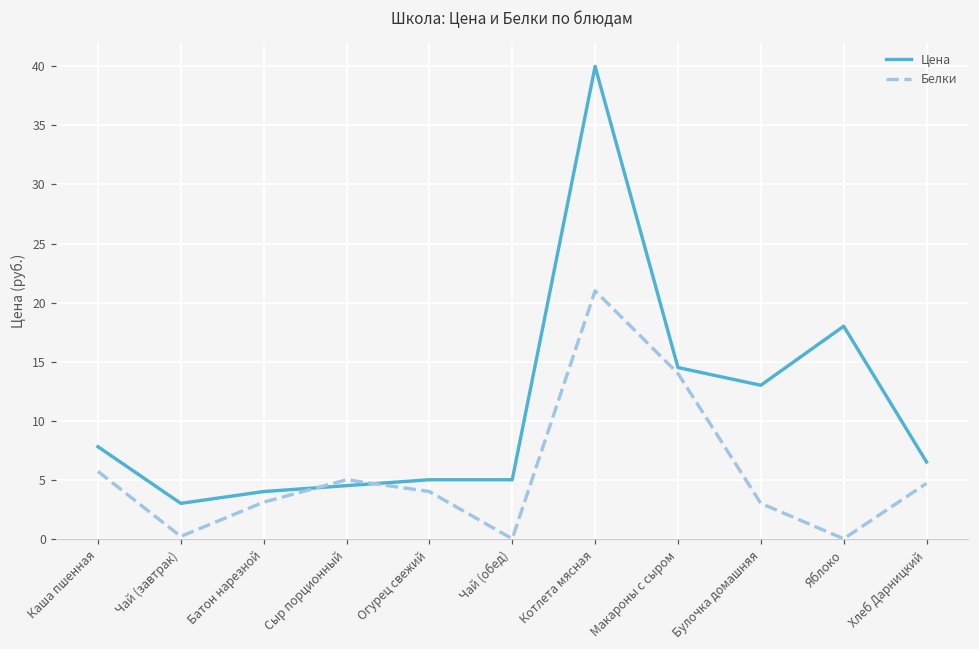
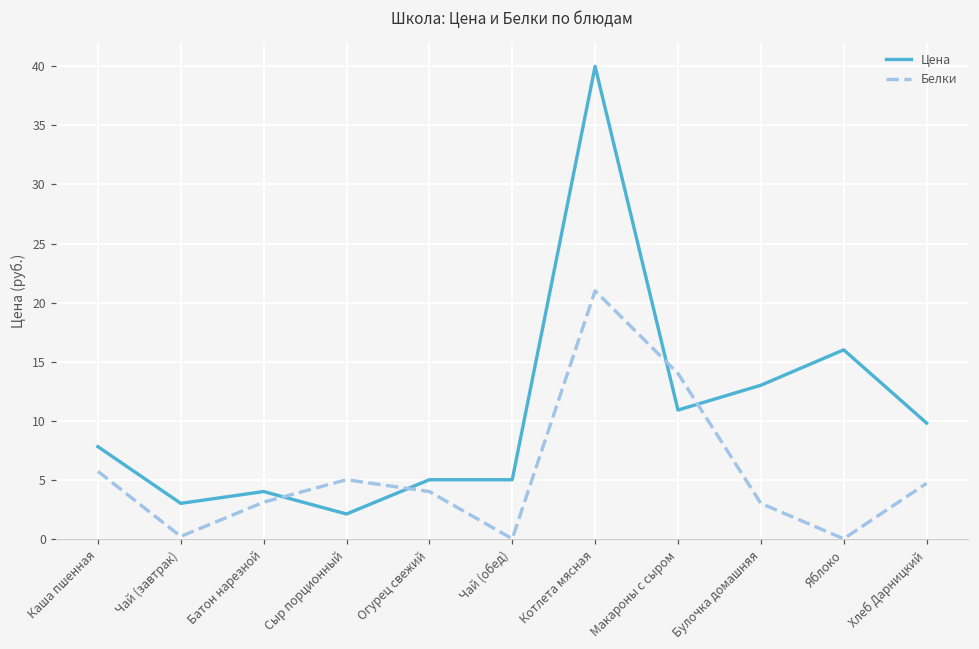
  {
    "Цена": {
      "Каша пшенная": 7.8,
      "Чай (завтрак)": 3.0,
      "Батон нарезной": 4.0,
-     "Сыр порционный": 4.5,
+     "Сыр порционный": 2.1,
      "Огурец свежий": 5.0,
      "Чай (обед)": 5.0,
      "Котлета мясная": 40.0,
-     "Макароны с сыром": 14.5,
+     "Макароны с сыром": 10.9,
      "Булочка домашняя": 13.0,
-     "Яблоко": 18,
-     "Хлеб Дарницкий": 6.5
+     "Яблоко": 16,
+     "Хлеб Дарницкий": 9.8
    },
    "Белки": {
      "Каша пшенная": 5.7,
      "Чай (завтрак)": 0.2,
      "Батон нарезной": 3.1,
      "Сыр порционный": 5.0,
      "Огурец свежий": 4.0,
      "Чай (обед)": 0.0,
      "Котлета мясная": 21.0,
      "Макароны с сыром": 14.0,
      "Булочка домашняя": 3.0,
      "Яблоко": 0.0,
      "Хлеб Дарницкий": 4.7
    }
  }
